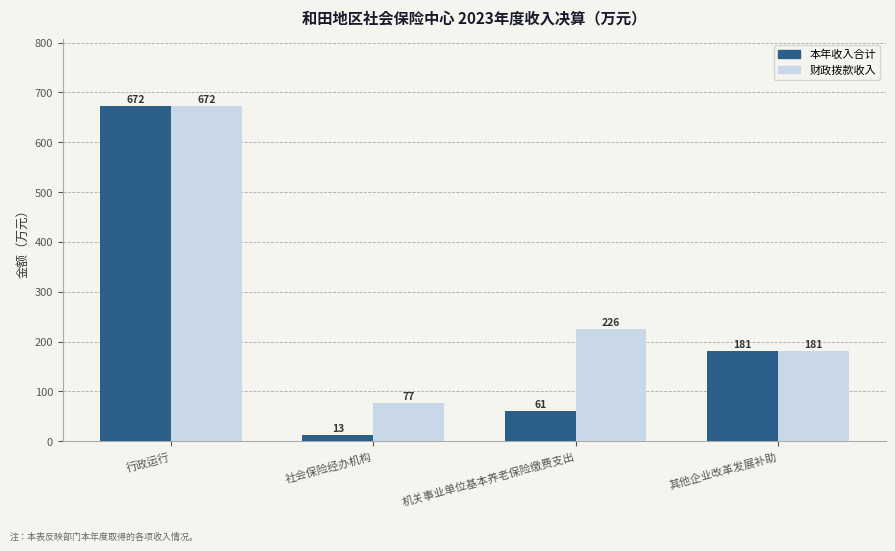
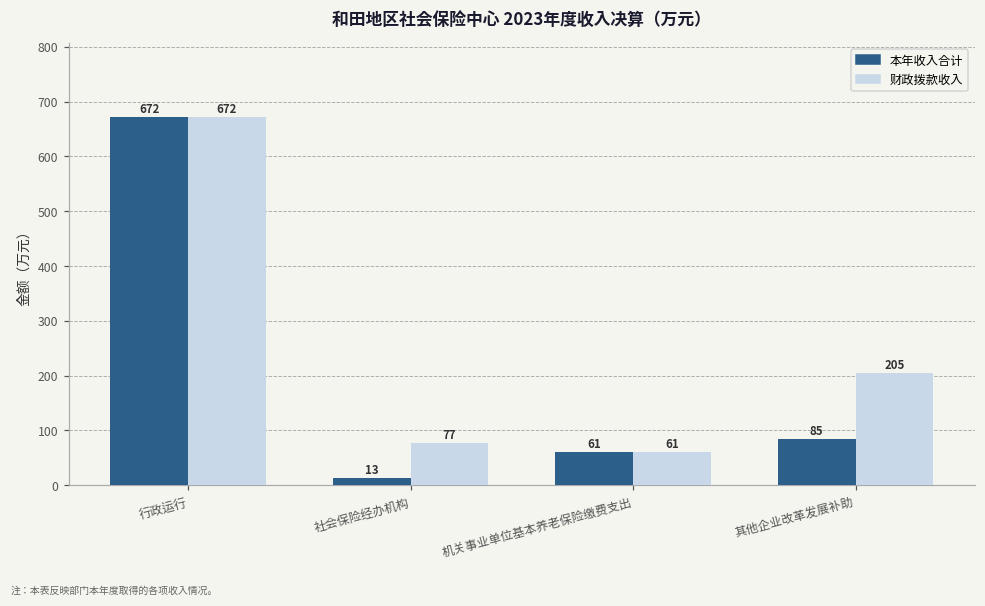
  {
    "本年收入合计": {
      "行政运行": 672,
      "社会保险经办机构": 13,
      "机关事业单位基本养老保险缴费支出": 61,
-     "其他企业改革发展补助": 181
+     "其他企业改革发展补助": 85
    },
    "财政拨款收入": {
      "行政运行": 672,
      "社会保险经办机构": 77,
-     "机关事业单位基本养老保险缴费支出": 226,
-     "其他企业改革发展补助": 181
+     "机关事业单位基本养老保险缴费支出": 61,
+     "其他企业改革发展补助": 205
    }
  }
